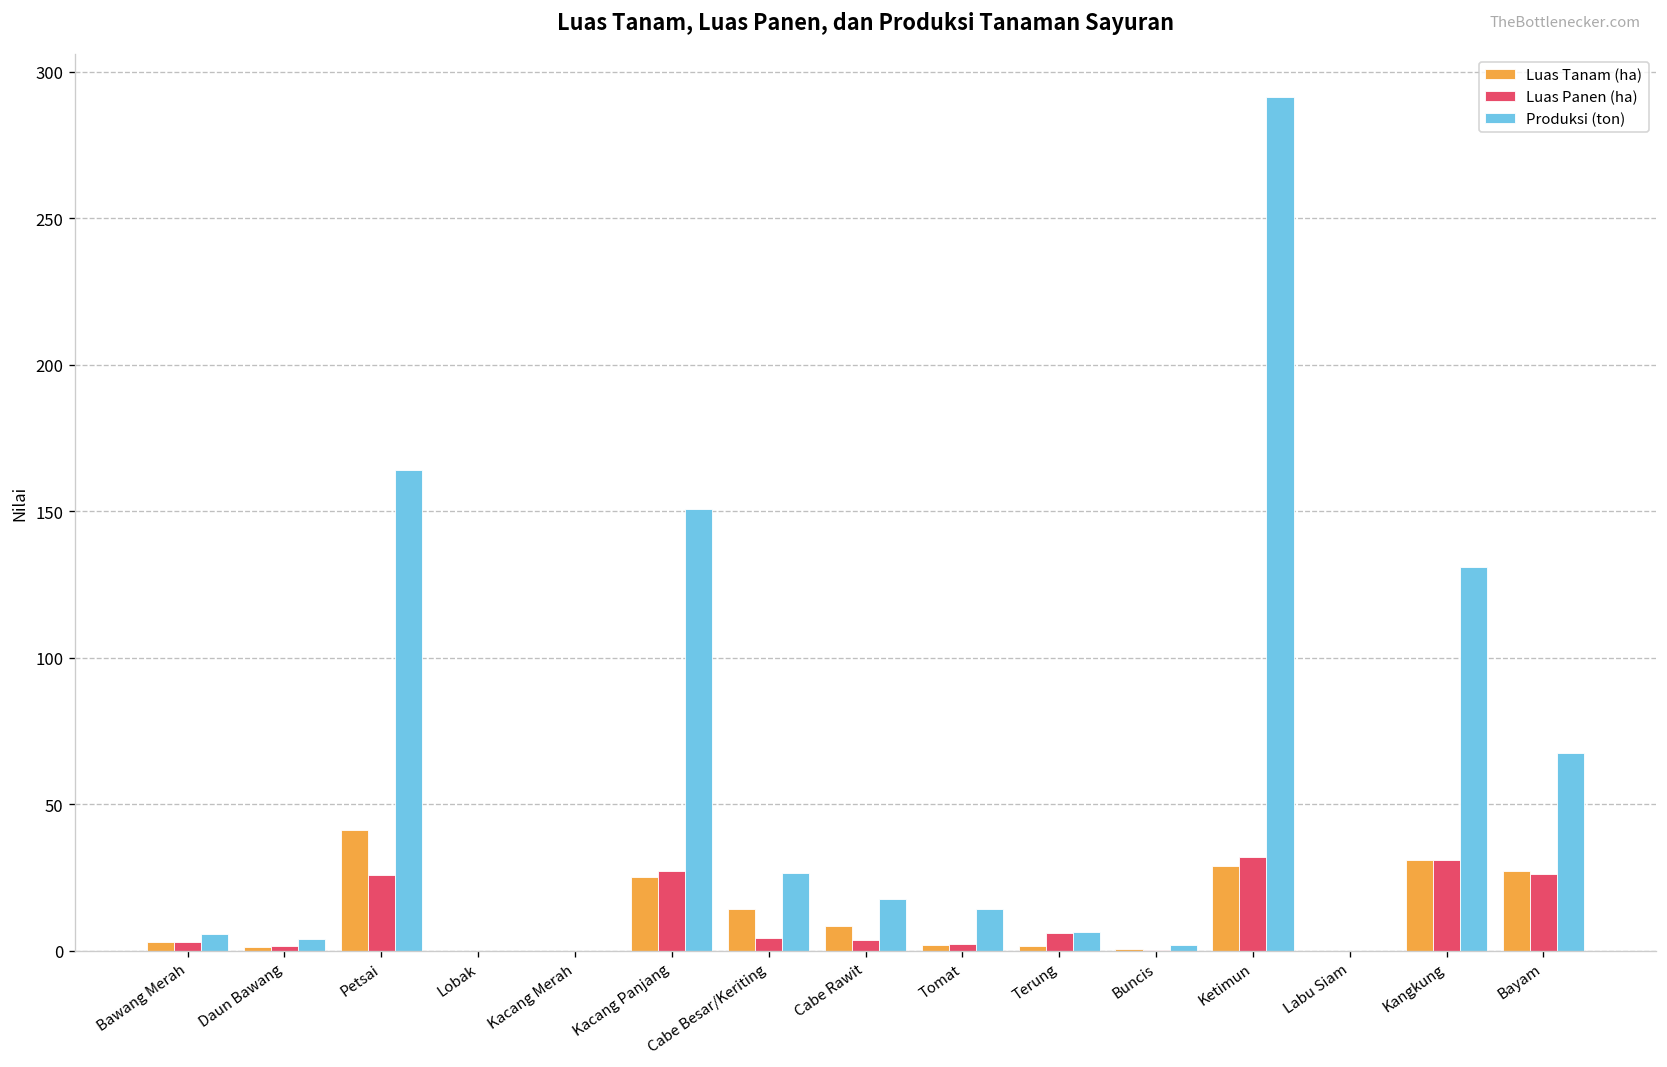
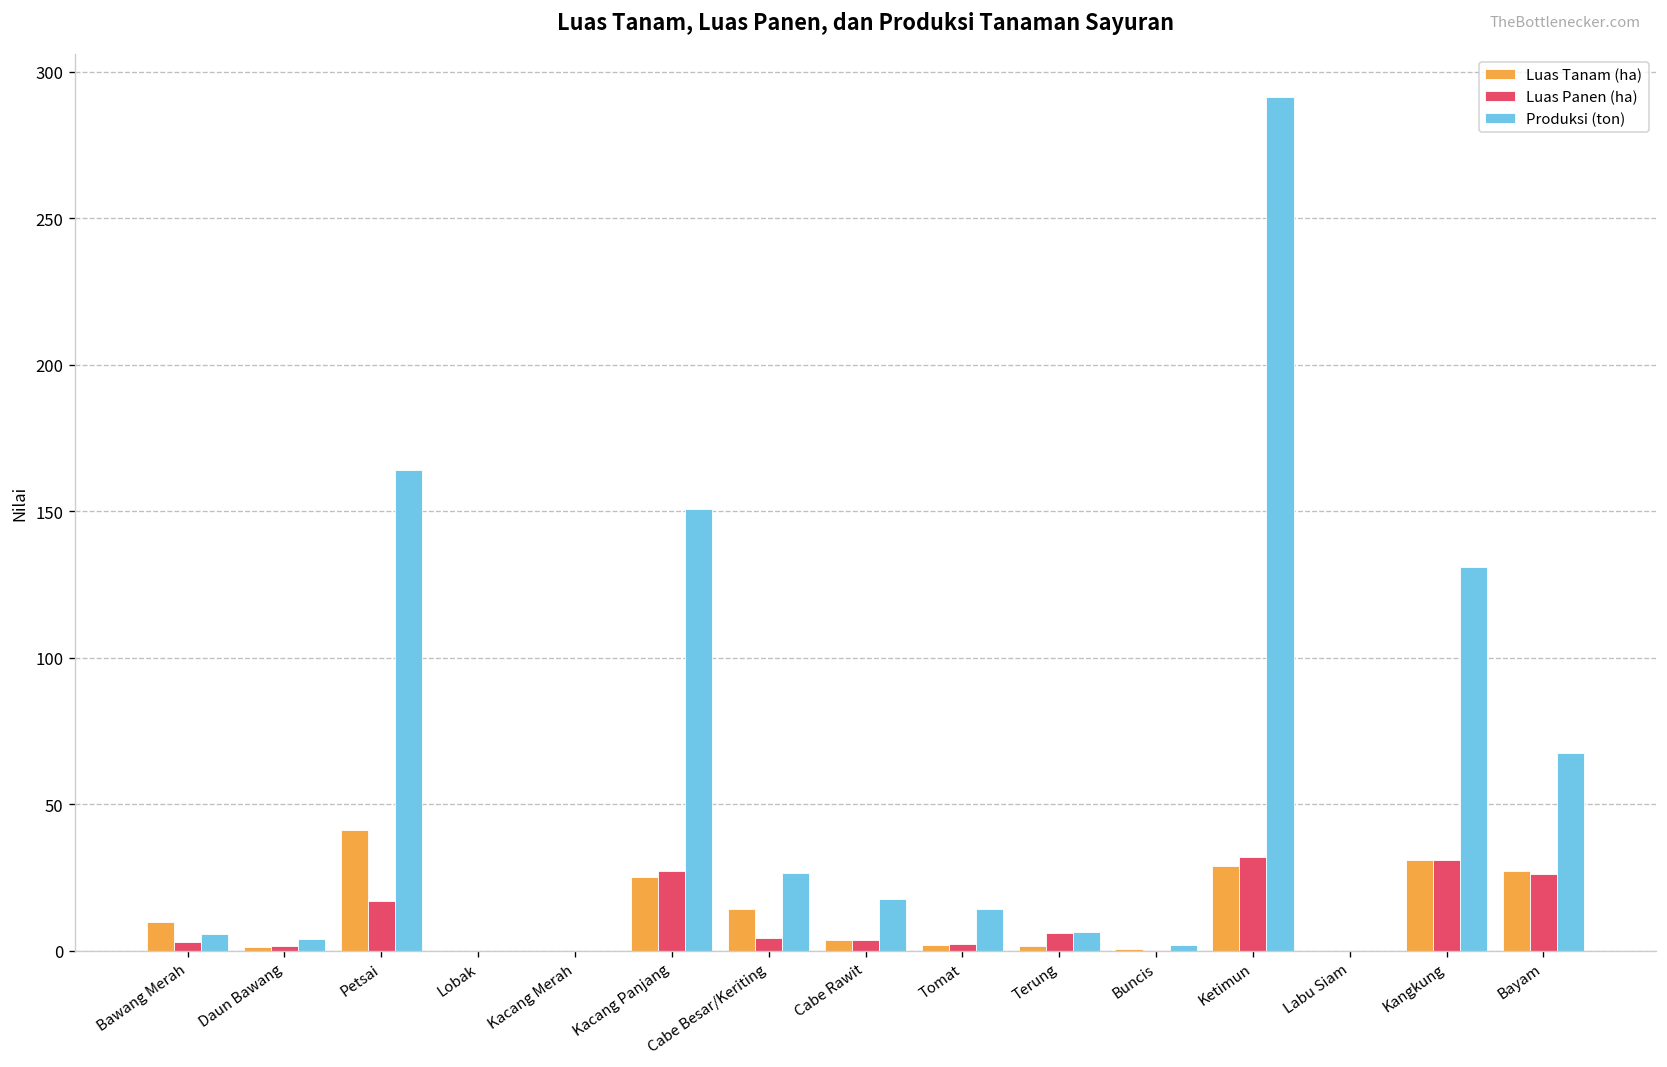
  {
    "Luas Tanam (ha)": {
-     "Bawang Merah": 3,
+     "Bawang Merah": 10,
      "Daun Bawang": 1,
      "Petsai": 41,
      "Lobak": 0,
      "Kacang Merah": 0,
      "Kacang Panjang": 25,
      "Cabe Besar/Keriting": 14,
-     "Cabe Rawit": 9,
+     "Cabe Rawit": 4,
      "Tomat": 2,
      "Terung": 1,
      "Ketimun": 29,
      "Labu Siam": 0,
      "Kangkung": 31,
      "Bayam": 27
    },
    "Luas Panen (ha)": {
      "Bawang Merah": 3,
      "Daun Bawang": 1,
-     "Petsai": 26,
+     "Petsai": 17,
      "Lobak": 0,
      "Kacang Merah": 0,
      "Kacang Panjang": 27,
      "Cabe Besar/Keriting": 4,
      "Cabe Rawit": 4,
      "Tomat": 2,
      "Terung": 6,
      "Ketimun": 32,
      "Labu Siam": 0,
      "Kangkung": 31,
      "Bayam": 26
    },
    "Produksi (ton)": {
      "Bawang Merah": 6,
      "Daun Bawang": 4,
      "Petsai": 164,
      "Lobak": 0,
      "Kacang Merah": 0,
      "Kacang Panjang": 151,
      "Cabe Besar/Keriting": 27,
      "Cabe Rawit": 18,
      "Tomat": 14,
      "Terung": 6,
      "Buncis": 2,
      "Ketimun": 292,
      "Labu Siam": 0,
      "Kangkung": 131,
      "Bayam": 68
    }
  }
